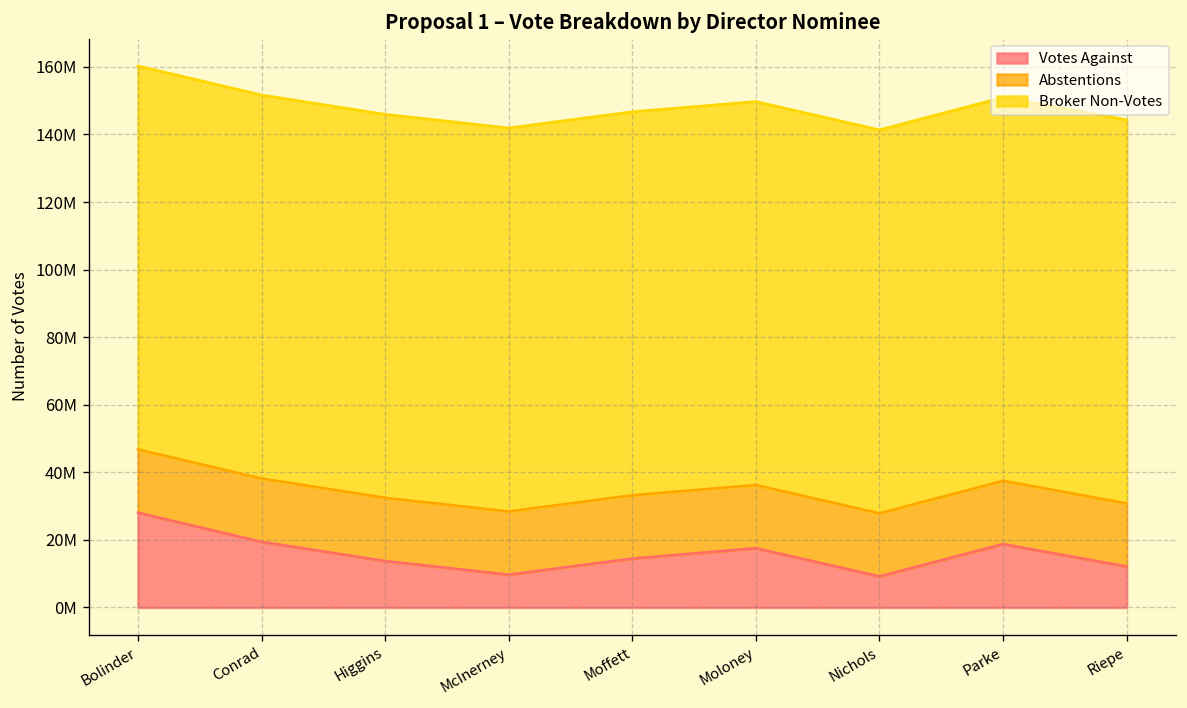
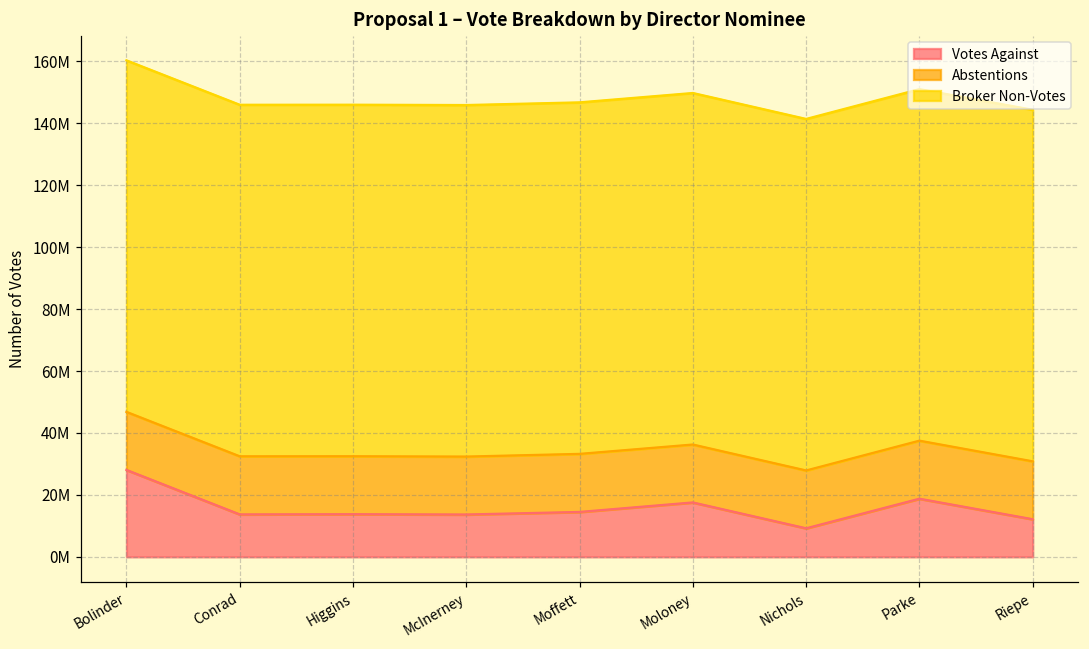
  {
    "Votes Against": {
      "Bolinder": 28000000,
-     "Conrad": 19000000,
+     "Conrad": 14000000,
      "Higgins": 14000000,
-     "McInerney": 10000000,
+     "McInerney": 14000000,
      "Moffett": 14000000,
      "Moloney": 18000000,
      "Nichols": 9000000,
      "Parke": 19000000,
      "Riepe": 12000000
    }
  }
